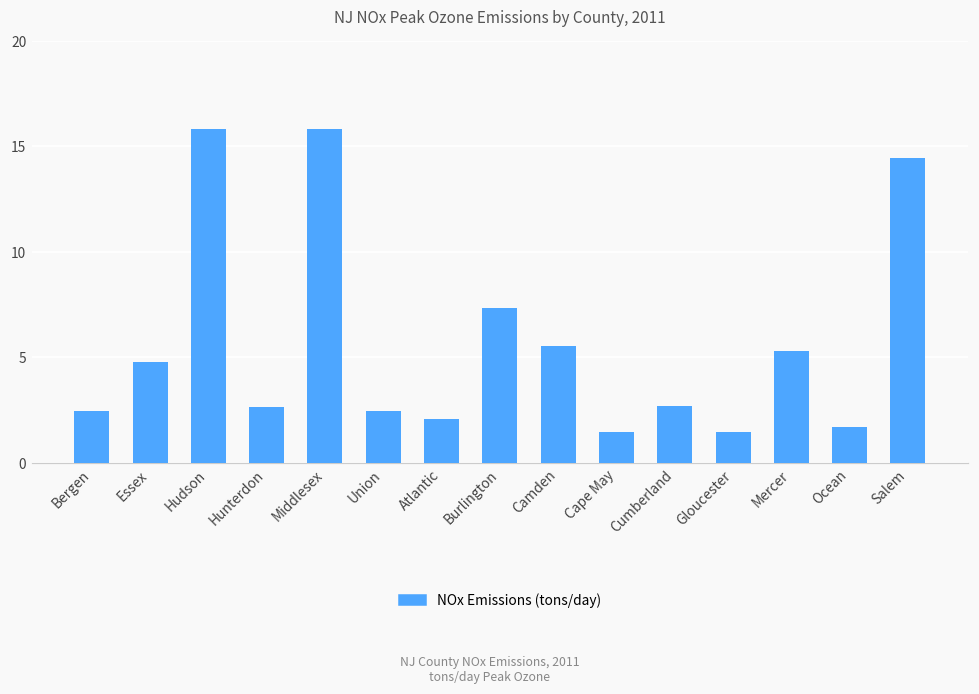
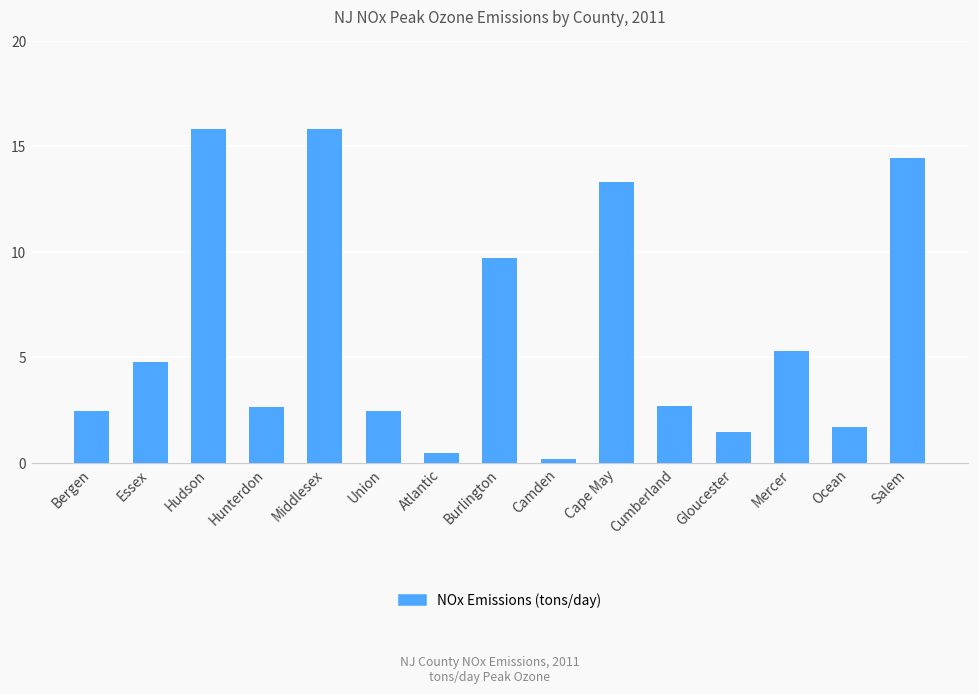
  {
    "Bergen": 2.4,
    "Essex": 4.8,
    "Hudson": 15.8,
    "Hunterdon": 2.6,
    "Middlesex": 15.8,
    "Union": 2.4,
-   "Atlantic": 2.1,
-   "Burlington": 7.3,
-   "Camden": 5.5,
-   "Cape May": 1.4,
+   "Atlantic": 0.4,
+   "Burlington": 9.7,
+   "Camden": 0.2,
+   "Cape May": 13.3,
    "Cumberland": 2.7,
    "Gloucester": 1.4,
    "Mercer": 5.3,
    "Ocean": 1.7,
    "Salem": 14.5
  }
